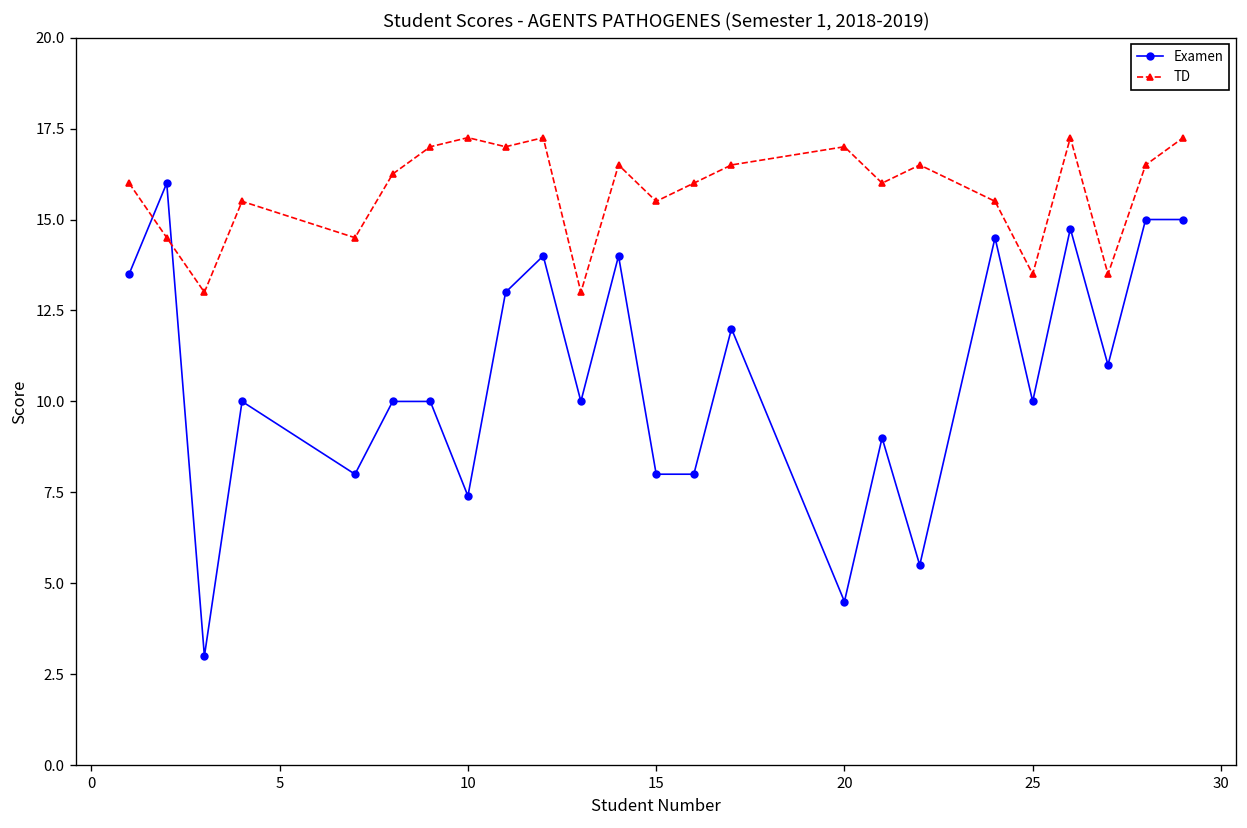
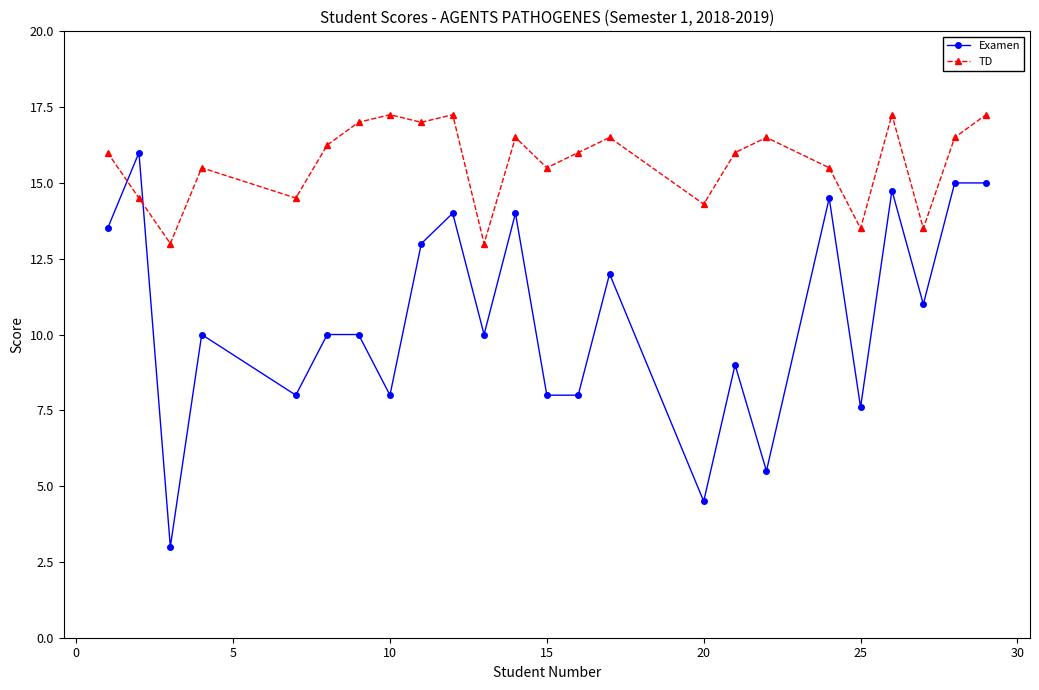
  {
    "Examen": {
-     "10": 7.4,
+     "10": 8.0,
      "15": 8.0,
      "20": 4.5,
-     "25": 10.0
+     "25": 7.6
    },
    "TD": {
      "10": 17.3,
      "15": 15.5,
-     "20": 17.0,
+     "20": 14.3,
      "25": 13.5
    }
  }
